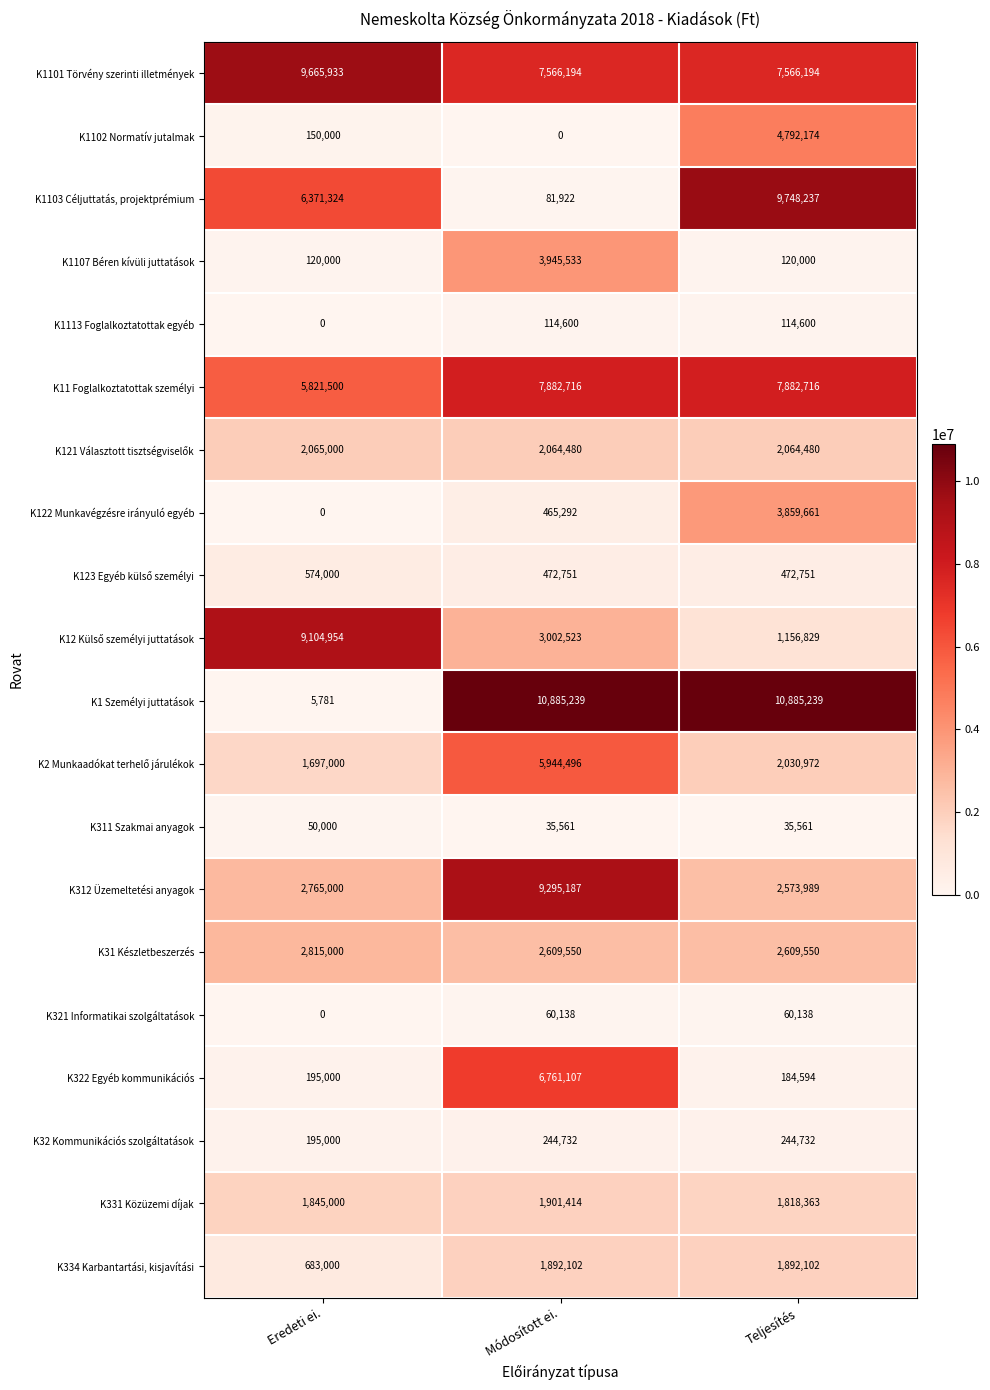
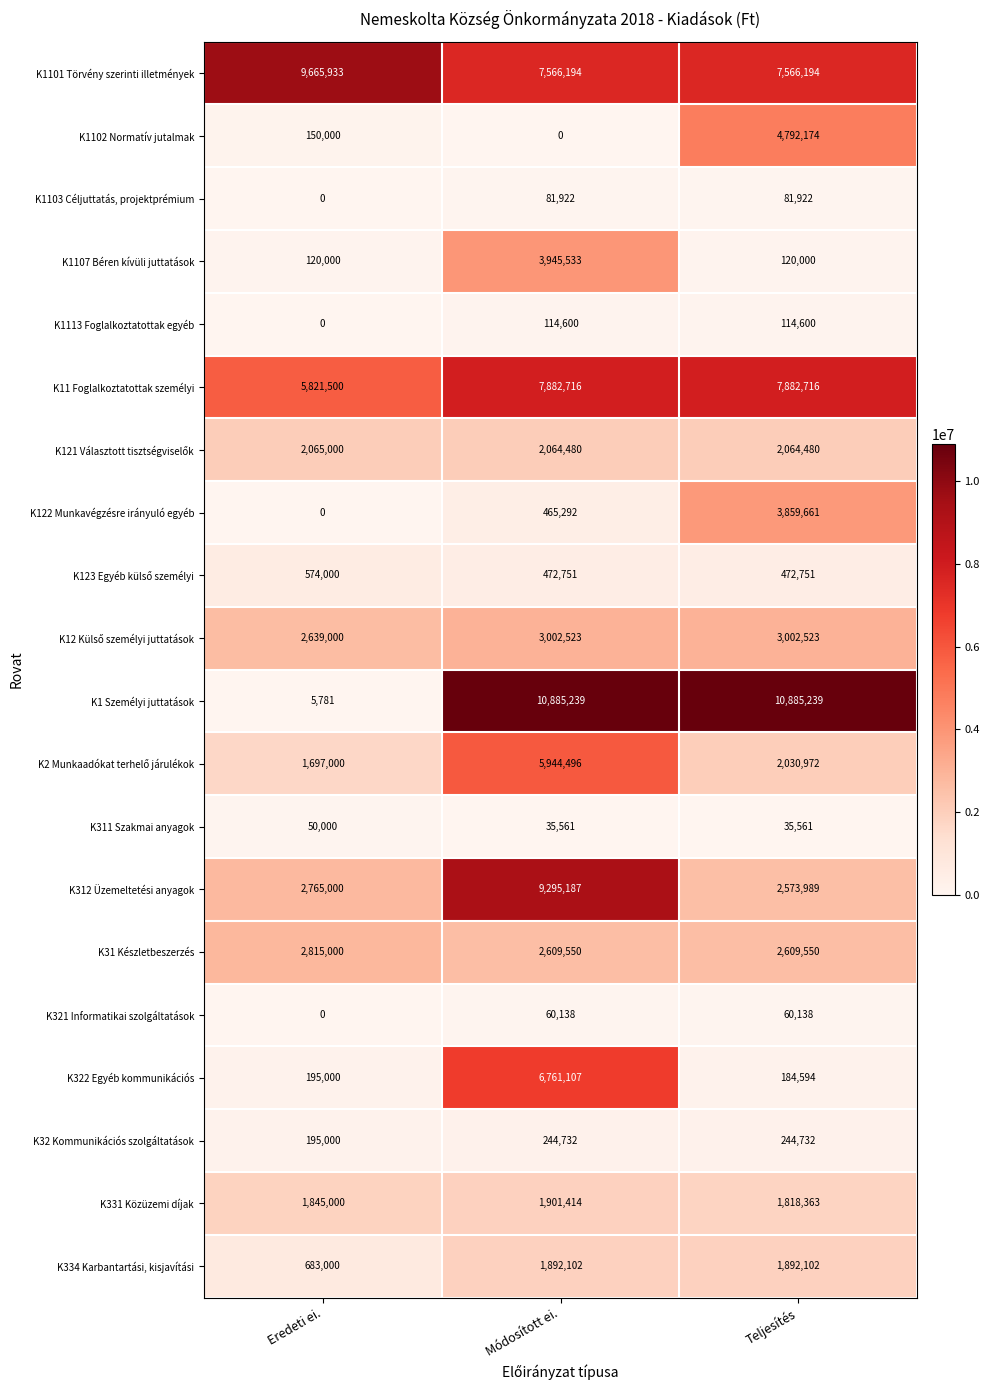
  {
    "K1101 Törvény szerinti illetmények": {
      "Eredeti ei.": "9,665,933",
      "Módosított ei.": "7,566,194",
      "Teljesítés": "7,566,194"
    },
    "K1102 Normatív jutalmak": {
      "Eredeti ei.": "150,000",
      "Módosított ei.": "0",
      "Teljesítés": "4,792,174"
    },
    "K1103 Céljuttatás, projektprémium": {
-     "Eredeti ei.": "6,371,324",
+     "Eredeti ei.": "0",
      "Módosított ei.": "81,922",
-     "Teljesítés": "9,748,237"
+     "Teljesítés": "81,922"
    },
    "K1107 Béren kívüli juttatások": {
      "Eredeti ei.": "120,000",
      "Módosított ei.": "3,945,533",
      "Teljesítés": "120,000"
    },
    "K1113 Foglalkoztatottak egyéb": {
      "Eredeti ei.": "0",
      "Módosított ei.": "114,600",
      "Teljesítés": "114,600"
    },
    "K11 Foglalkoztatottak személyi": {
      "Eredeti ei.": "5,821,500",
      "Módosított ei.": "7,882,716",
      "Teljesítés": "7,882,716"
    },
    "K121 Választott tisztségviselők": {
      "Eredeti ei.": "2,065,000",
      "Módosított ei.": "2,064,480",
      "Teljesítés": "2,064,480"
    },
    "K122 Munkavégzésre irányuló egyéb": {
      "Eredeti ei.": "0",
      "Módosított ei.": "465,292",
      "Teljesítés": "3,859,661"
    },
    "K123 Egyéb külső személyi": {
      "Eredeti ei.": "574,000",
      "Módosított ei.": "472,751",
      "Teljesítés": "472,751"
    },
    "K12 Külső személyi juttatások": {
-     "Eredeti ei.": "9,104,954",
+     "Eredeti ei.": "2,639,000",
      "Módosított ei.": "3,002,523",
-     "Teljesítés": "1,156,829"
+     "Teljesítés": "3,002,523"
    },
    "K1 Személyi juttatások": {
      "Eredeti ei.": "5,781",
      "Módosított ei.": "10,885,239",
      "Teljesítés": "10,885,239"
    },
    "K2 Munkaadókat terhelő járulékok": {
      "Eredeti ei.": "1,697,000",
      "Módosított ei.": "5,944,496",
      "Teljesítés": "2,030,972"
    },
    "K311 Szakmai anyagok": {
      "Eredeti ei.": "50,000",
      "Módosított ei.": "35,561",
      "Teljesítés": "35,561"
    },
    "K312 Üzemeltetési anyagok": {
      "Eredeti ei.": "2,765,000",
      "Módosított ei.": "9,295,187",
      "Teljesítés": "2,573,989"
    },
    "K31 Készletbeszerzés": {
      "Eredeti ei.": "2,815,000",
      "Módosított ei.": "2,609,550",
      "Teljesítés": "2,609,550"
    },
    "K321 Informatikai szolgáltatások": {
      "Eredeti ei.": "0",
      "Módosított ei.": "60,138",
      "Teljesítés": "60,138"
    },
    "K322 Egyéb kommunikációs": {
      "Eredeti ei.": "195,000",
      "Módosított ei.": "6,761,107",
      "Teljesítés": "184,594"
    },
    "K32 Kommunikációs szolgáltatások": {
      "Eredeti ei.": "195,000",
      "Módosított ei.": "244,732",
      "Teljesítés": "244,732"
    },
    "K331 Közüzemi díjak": {
      "Eredeti ei.": "1,845,000",
      "Módosított ei.": "1,901,414",
      "Teljesítés": "1,818,363"
    },
    "K334 Karbantartási, kisjavítási": {
      "Eredeti ei.": "683,000",
      "Módosított ei.": "1,892,102",
      "Teljesítés": "1,892,102"
    }
  }
